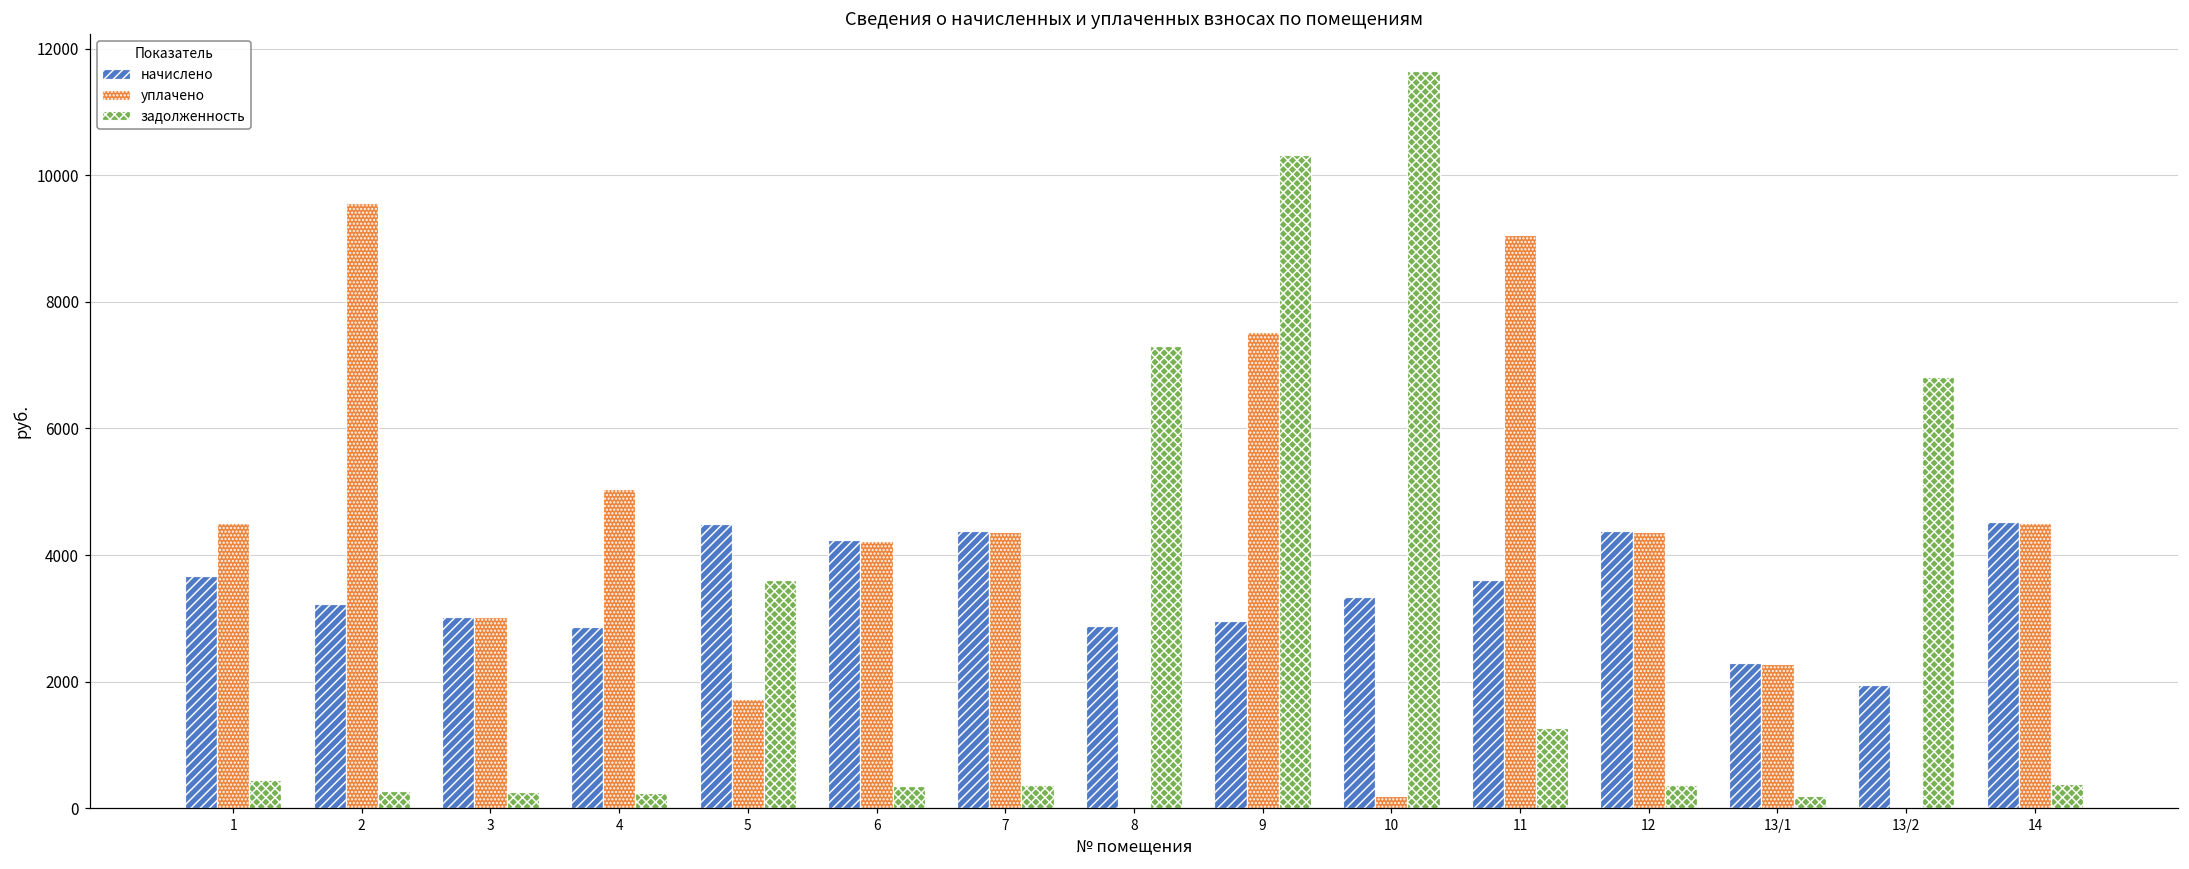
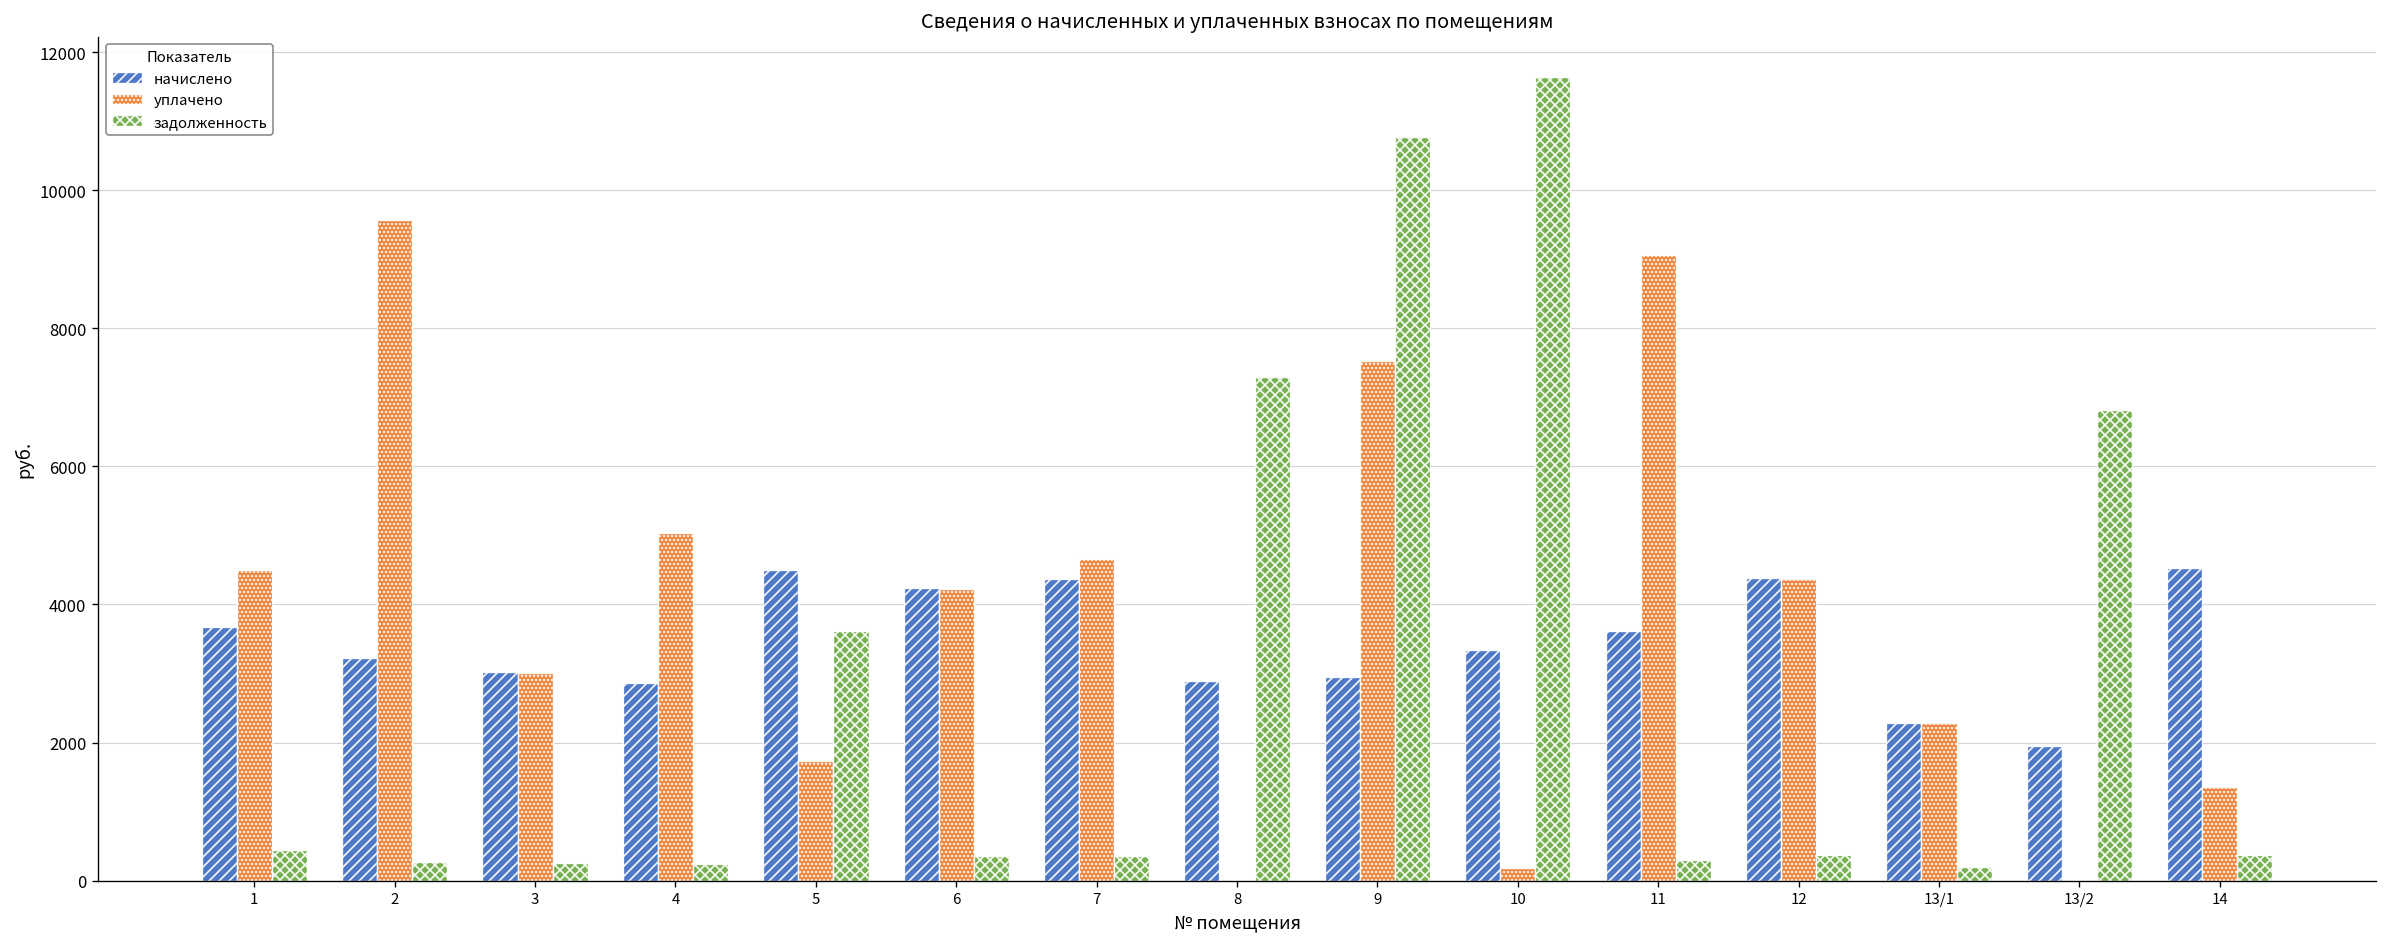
  {
    "начислено": {
      "1": 3700,
      "2": 3200,
      "3": 3000,
      "4": 2900,
      "5": 4500,
      "6": 4200,
      "7": 4400,
      "8": 2900,
      "9": 3000,
      "10": 3300,
      "11": 3600,
      "12": 4400,
      "13/1": 2300,
      "13/2": 2000,
      "14": 4500
    },
    "уплачено": {
      "1": 4500,
      "2": 9600,
      "3": 3000,
      "4": 5000,
      "5": 1700,
      "6": 4200,
-     "7": 4400,
+     "7": 4700,
      "8": 0,
      "9": 7500,
      "10": 200,
      "11": 9100,
      "12": 4400,
      "13/1": 2300,
      "13/2": 0,
-     "14": 4500
+     "14": 1400
    },
    "задолженность": {
      "1": 400,
      "2": 300,
      "3": 300,
      "4": 200,
      "5": 3600,
      "6": 400,
      "7": 400,
      "8": 7300,
-     "9": 10300,
+     "9": 10800,
      "10": 11600,
-     "11": 1300,
+     "11": 300,
      "12": 400,
      "13/1": 200,
      "13/2": 6800,
      "14": 400
    }
  }
